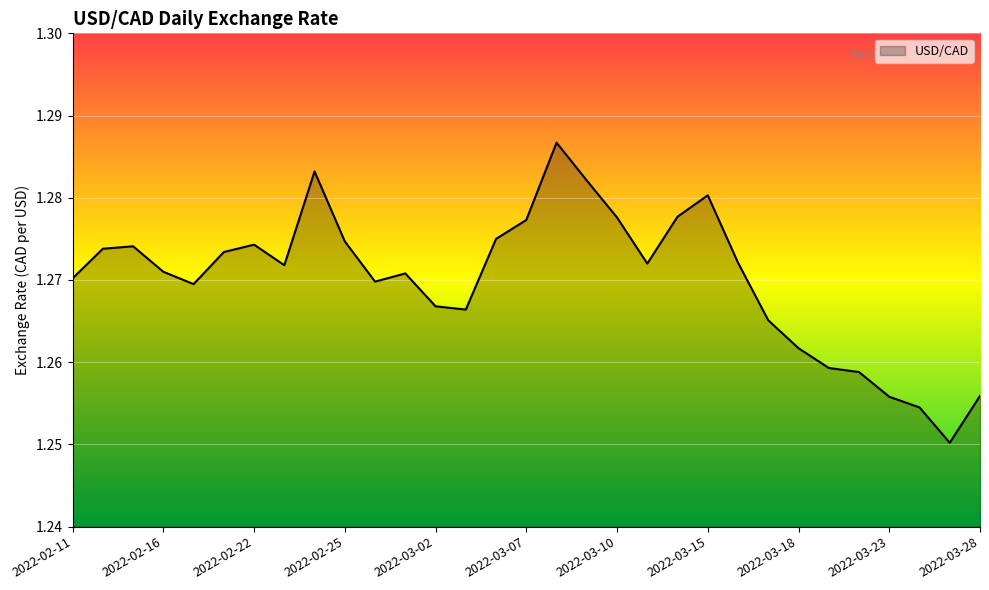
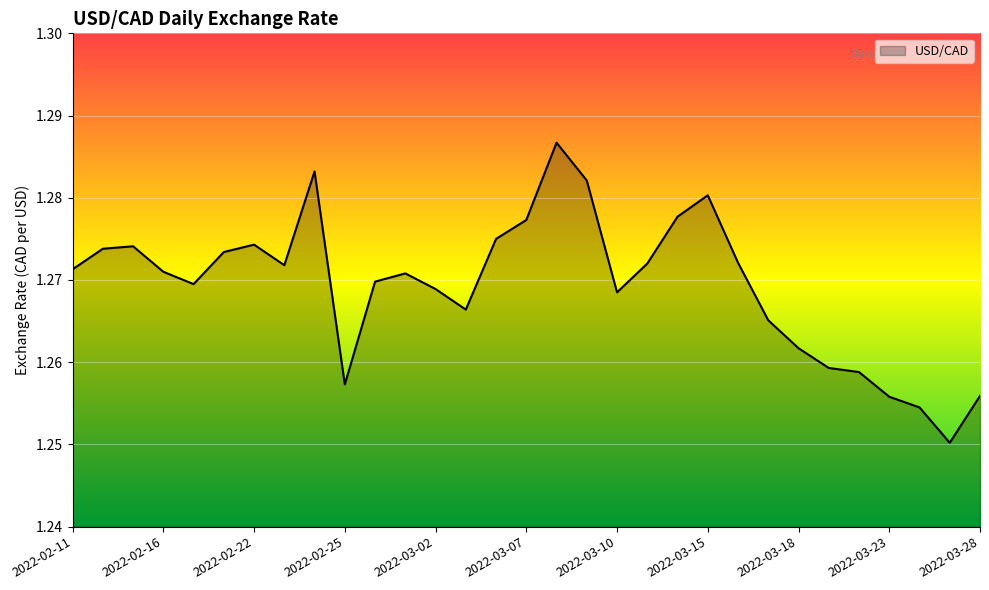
  {
-   "2022-02-11": 1.270,
+   "2022-02-11": 1.271,
    "2022-02-16": 1.271,
    "2022-02-22": 1.274,
-   "2022-02-25": 1.275,
-   "2022-03-02": 1.267,
+   "2022-02-25": 1.257,
+   "2022-03-02": 1.269,
    "2022-03-07": 1.277,
-   "2022-03-10": 1.278,
+   "2022-03-10": 1.269,
    "2022-03-15": 1.280,
    "2022-03-18": 1.262,
    "2022-03-23": 1.256,
    "2022-03-28": 1.256
  }
